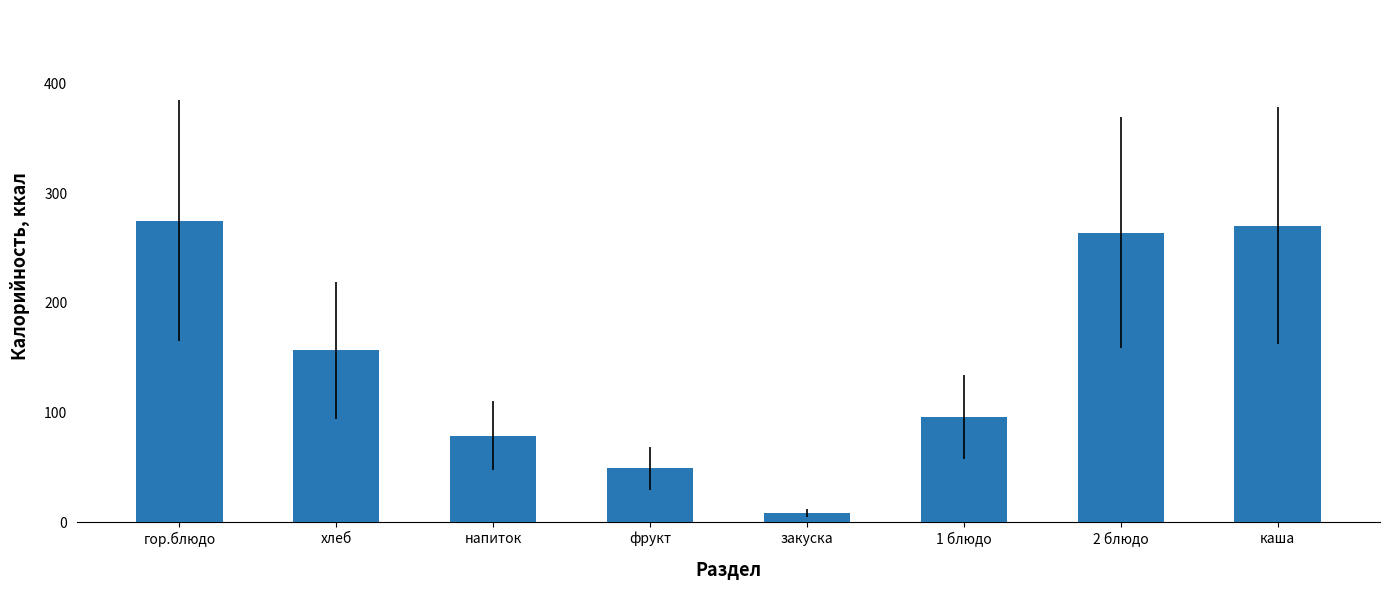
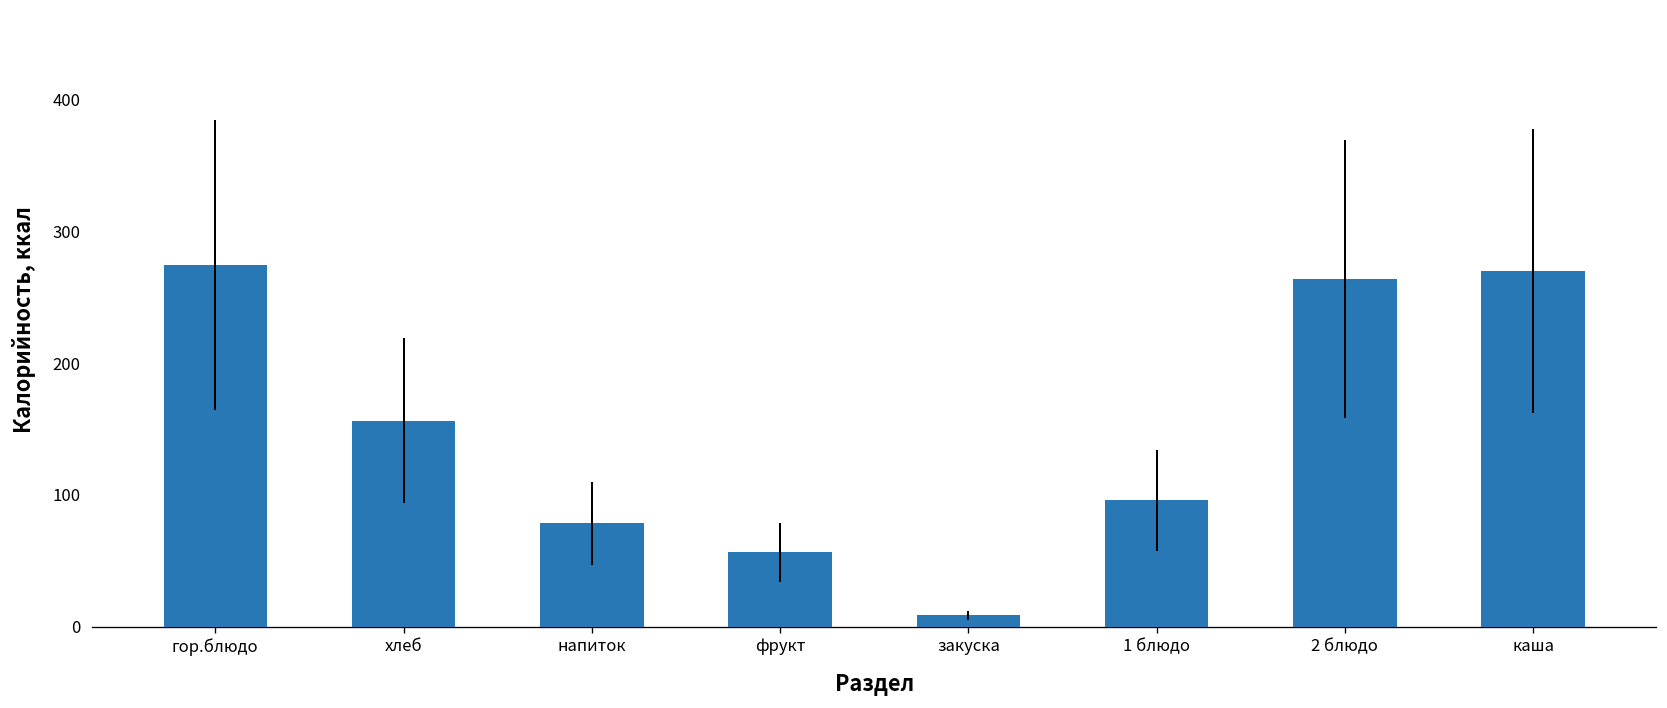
  {
    "гор.блюдо": 275,
    "хлеб": 157,
    "напиток": 79,
-   "фрукт": 49,
+   "фрукт": 56,
    "закуска": 8,
    "1 блюдо": 96,
    "2 блюдо": 264,
    "каша": 270
  }
